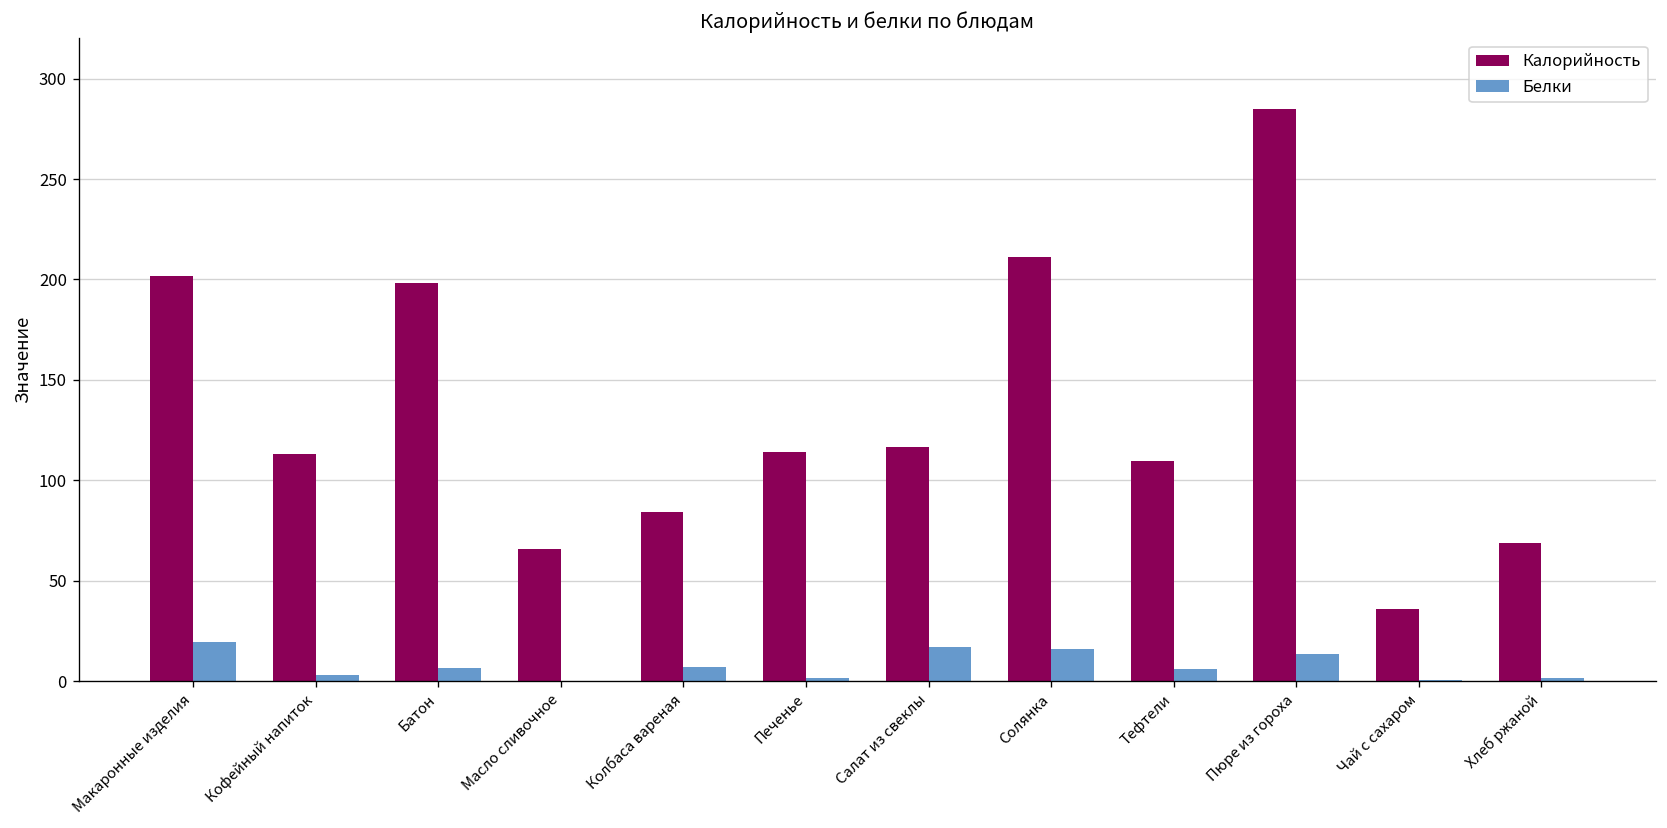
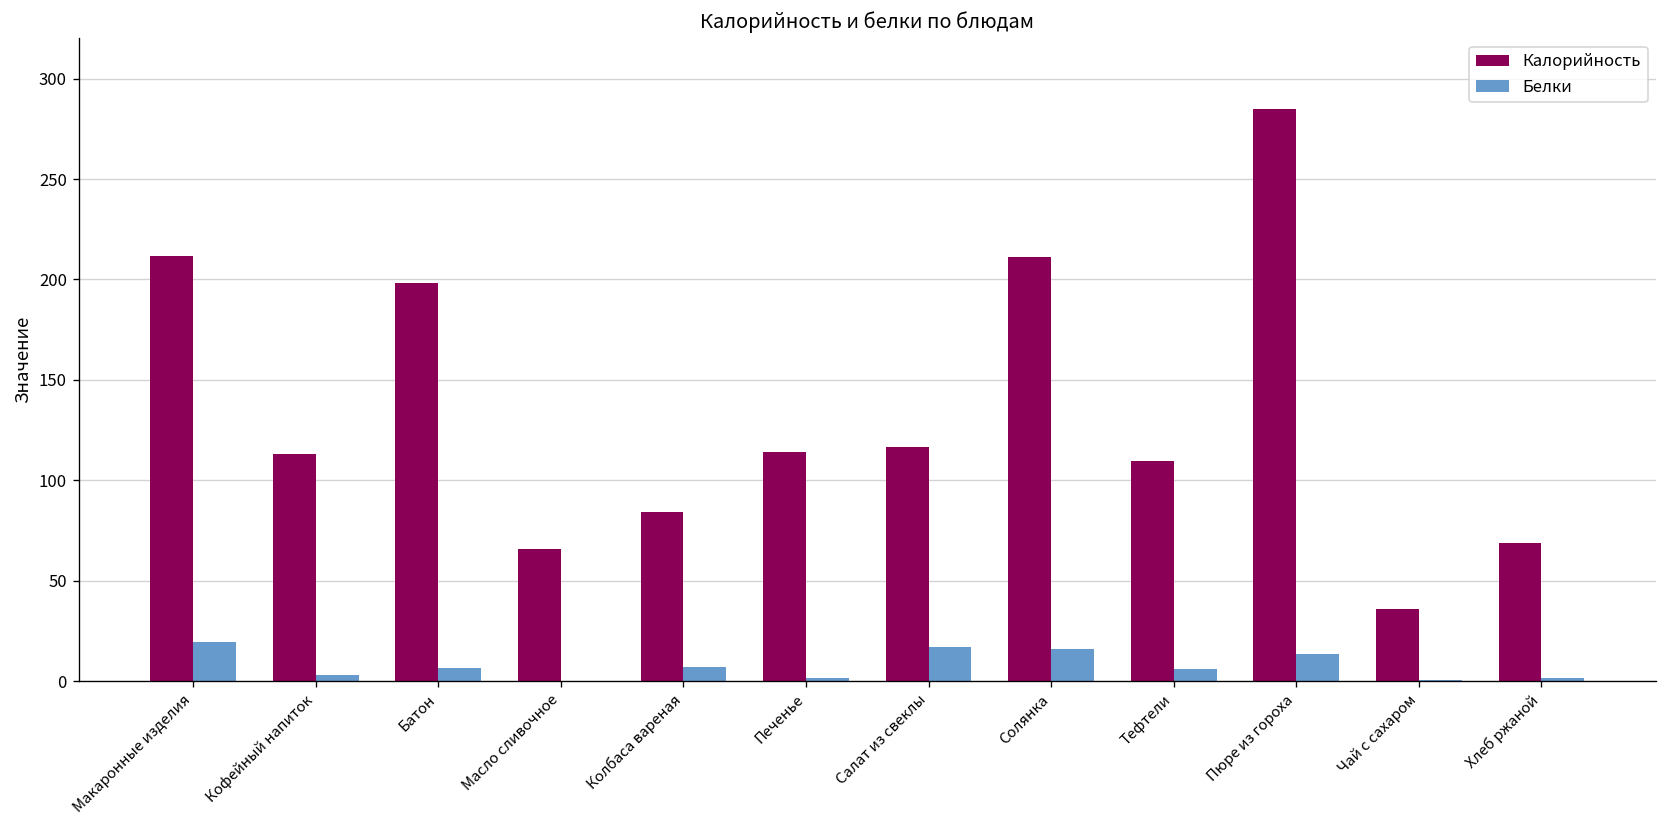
  {
    "Калорийность": {
-     "Макаронные изделия": 202,
+     "Макаронные изделия": 212,
      "Кофейный напиток": 113,
      "Батон": 198,
      "Масло сливочное": 66,
      "Колбаса вареная": 84,
      "Печенье": 114,
      "Салат из свеклы": 117,
      "Солянка": 211,
      "Тефтели": 110,
      "Пюре из гороха": 285,
      "Чай с сахаром": 36,
      "Хлеб ржаной": 69
    },
    "Белки": {
      "Макаронные изделия": 20,
      "Кофейный напиток": 3,
      "Батон": 6,
      "Колбаса вареная": 7,
      "Салат из свеклы": 17,
      "Солянка": 16,
      "Тефтели": 6,
      "Пюре из гороха": 14,
      "Хлеб ржаной": 2
    }
  }
